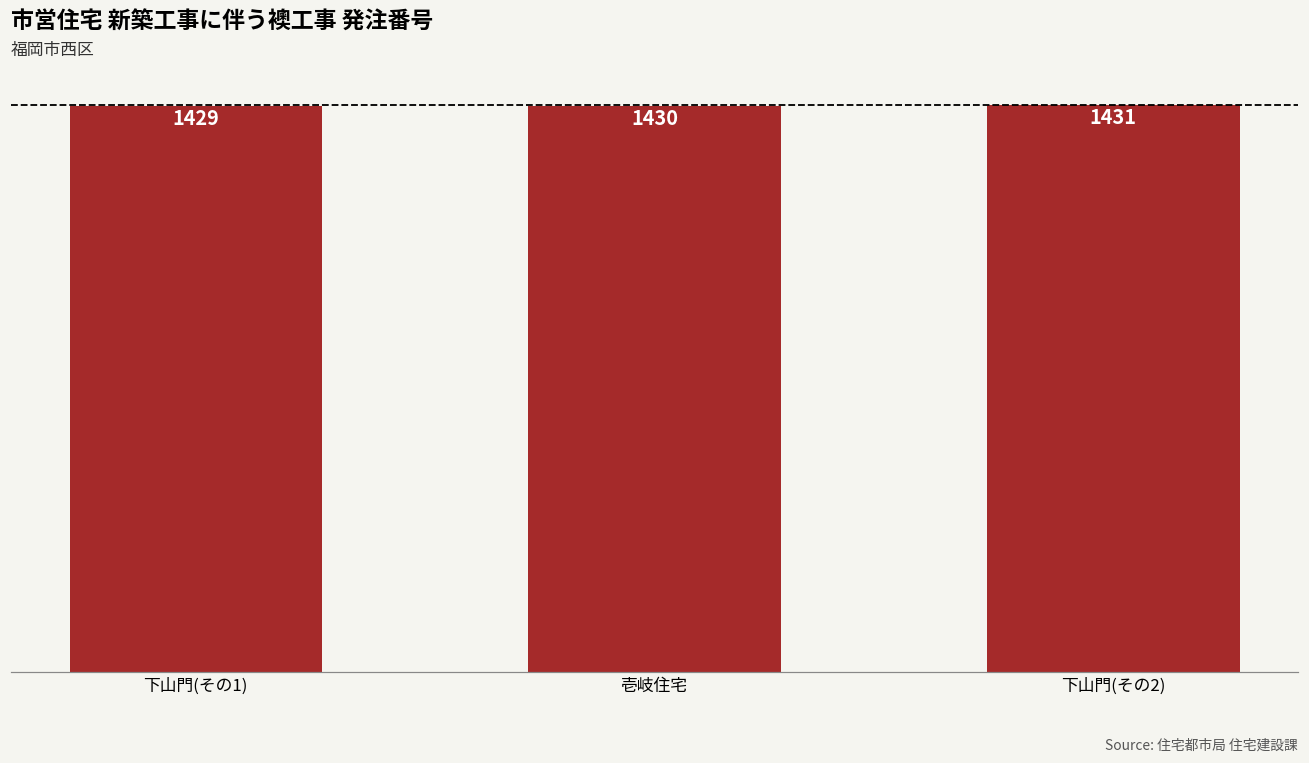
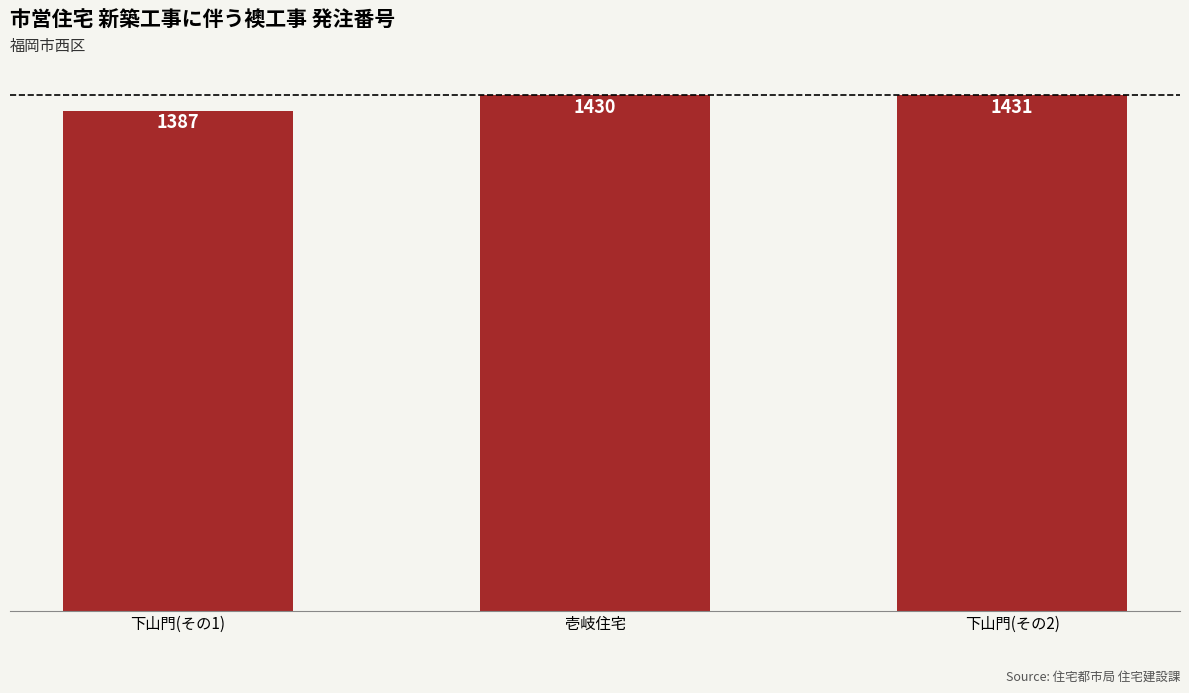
  {
-   "下山門(その1)": 1429,
+   "下山門(その1)": 1387,
    "壱岐住宅": 1430,
    "下山門(その2)": 1431
  }
